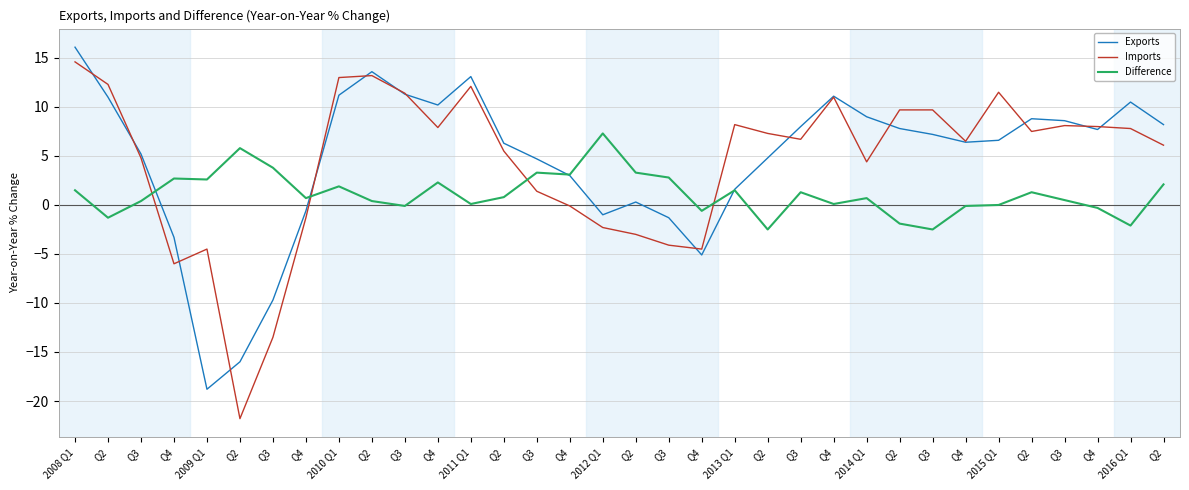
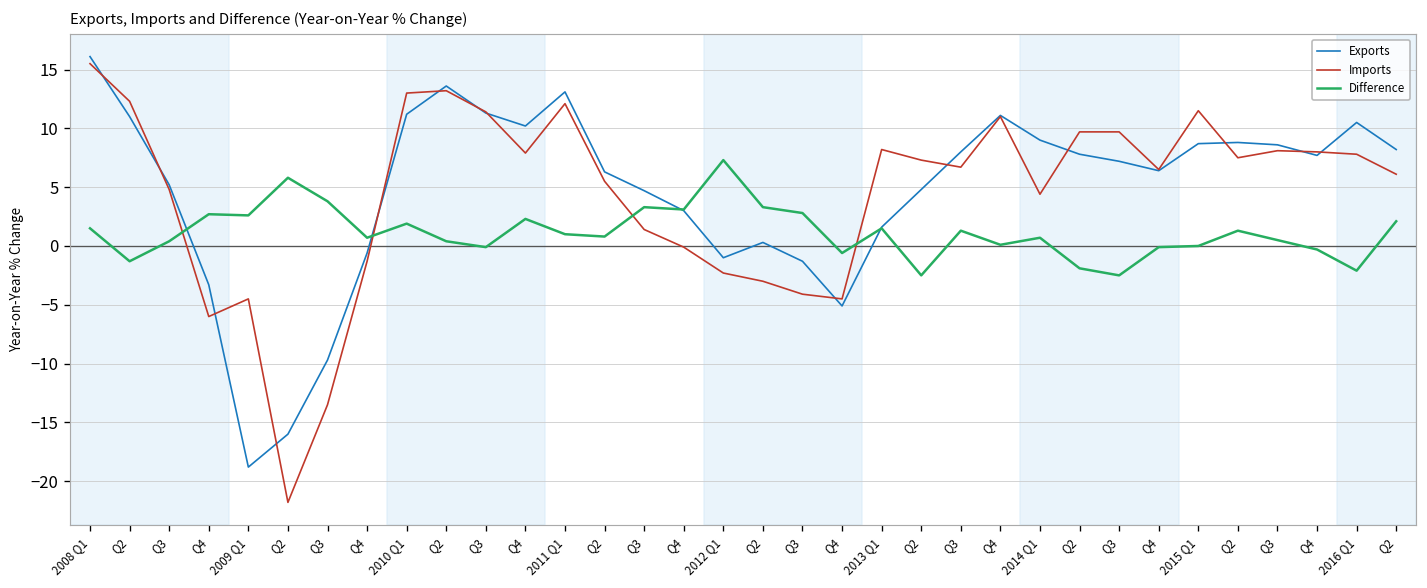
  {
    "Exports": {
      "2008 Q1": 16,
      "2009 Q1": -19,
      "2010 Q1": 11,
      "2011 Q1": 13,
      "2012 Q1": -1,
      "2014 Q1": 9,
-     "2015 Q1": 7,
+     "2015 Q1": 9,
      "2016 Q1": 11
    },
    "Imports": {
-     "2008 Q1": 15,
+     "2008 Q1": 16,
      "2009 Q1": -5,
      "2010 Q1": 13,
      "2011 Q1": 12,
      "2012 Q1": -2,
      "2013 Q1": 8,
      "2014 Q1": 4,
      "2015 Q1": 12,
      "2016 Q1": 8
    },
    "Difference": {
      "2008 Q1": 2,
      "2009 Q1": 3,
      "2010 Q1": 2,
-     "2011 Q1": 0,
+     "2011 Q1": 1,
      "2012 Q1": 7,
      "2014 Q1": 1,
      "2015 Q1": 0,
      "2016 Q1": -2
    }
  }
